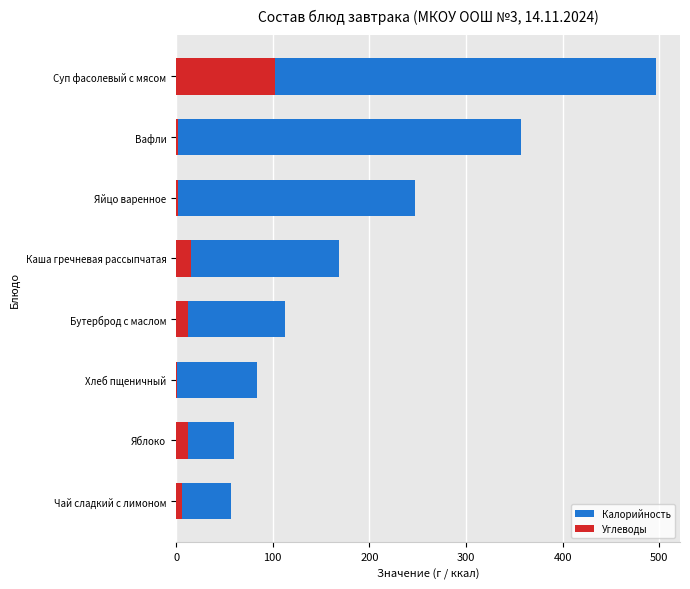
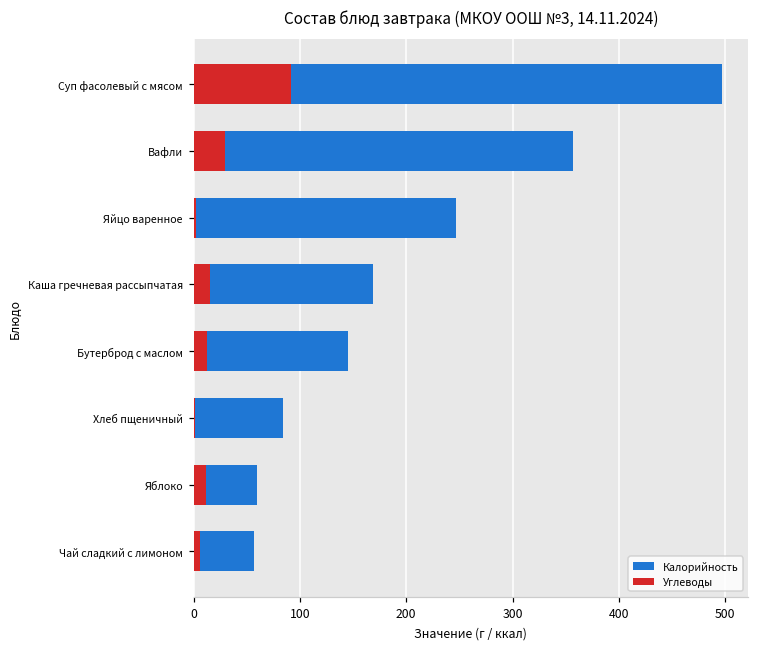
  {
    "Калорийность": {
      "Суп фасолевый с мясом": 500,
      "Вафли": 360,
      "Яйцо варенное": 250,
      "Каша гречневая рассыпчатая": 170,
-     "Бутерброд с маслом": 110,
+     "Бутерброд с маслом": 150,
      "Хлеб пщеничный": 80,
      "Яблоко": 60,
      "Чай сладкий с лимоном": 60
    },
    "Углеводы": {
-     "Суп фасолевый с мясом": 100,
-     "Вафли": 0
+     "Суп фасолевый с мясом": 90,
+     "Вафли": 30
    }
  }
